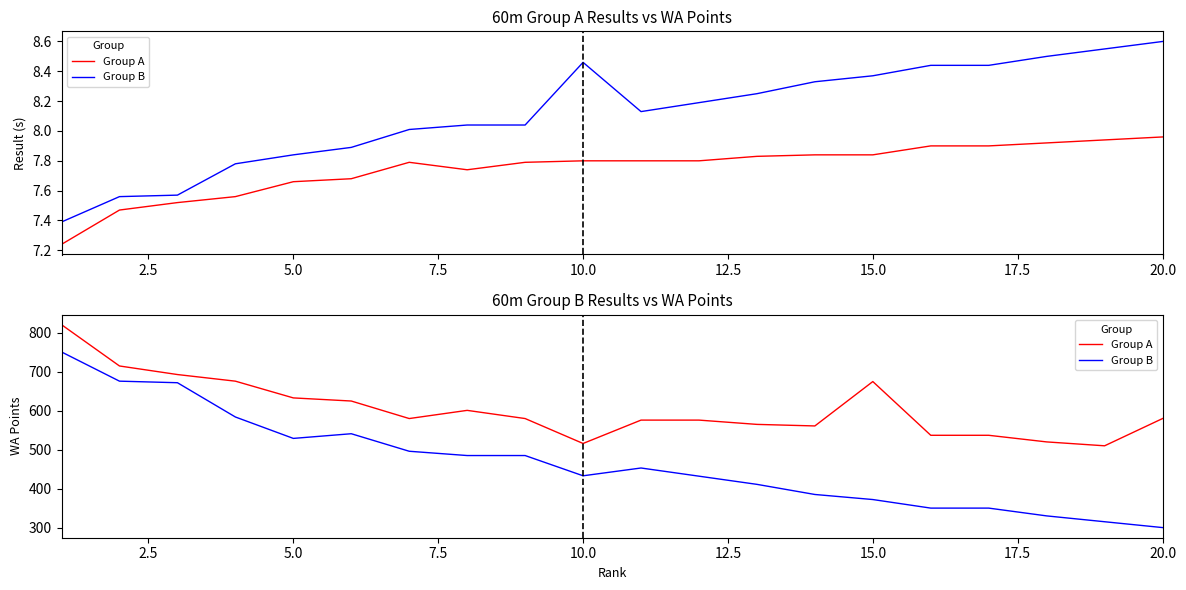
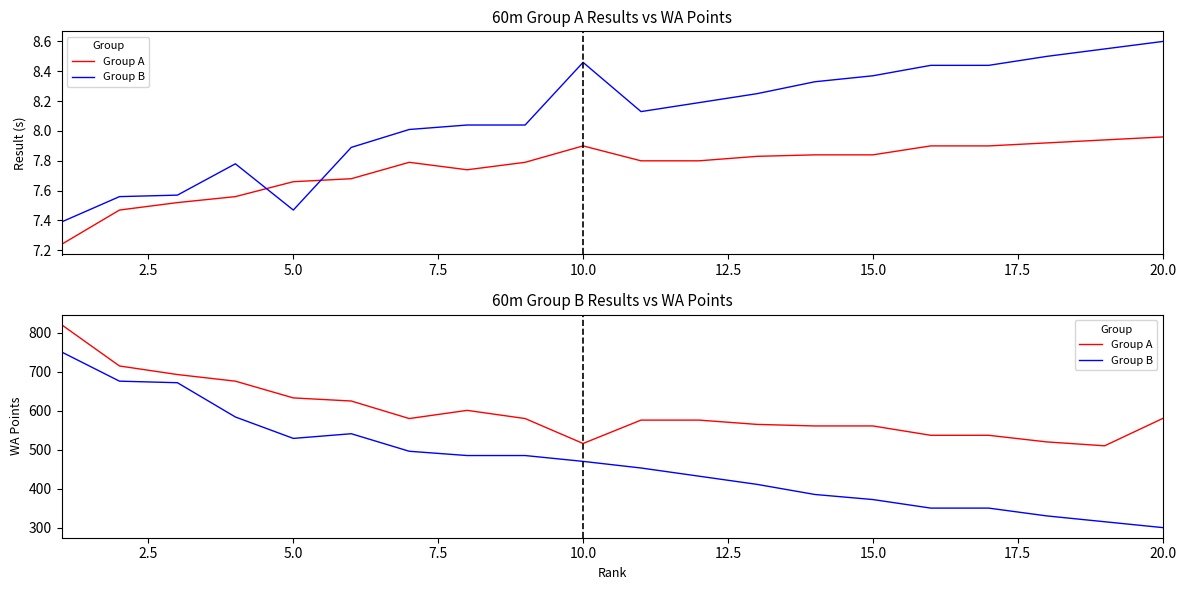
  {
    "60m Group A Results vs WA Points": {
      "Group A": {
        "5.0": 7.66,
-       "10.0": 7.8,
+       "10.0": 7.9,
        "15.0": 7.84,
        "20.0": 7.96
      },
      "Group B": {
-       "5.0": 7.84,
+       "5.0": 7.47,
        "10.0": 8.46,
        "15.0": 8.37,
        "20.0": 8.60
      }
    },
    "60m Group B Results vs WA Points": {
      "Group A": {
        "5.0": 630,
        "10.0": 520,
-       "15.0": 680,
+       "15.0": 560,
        "20.0": 580
      },
      "Group B": {
        "5.0": 530,
-       "10.0": 430,
+       "10.0": 470,
        "15.0": 370,
        "20.0": 300
      }
    }
  }
